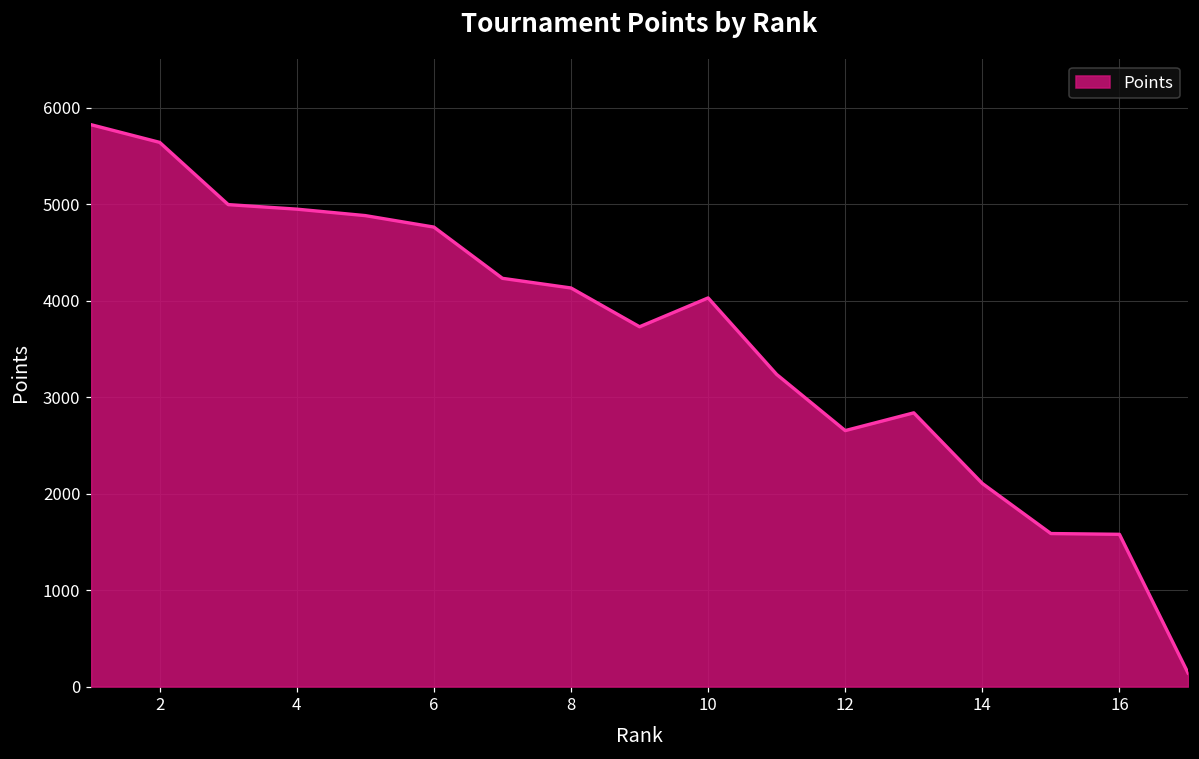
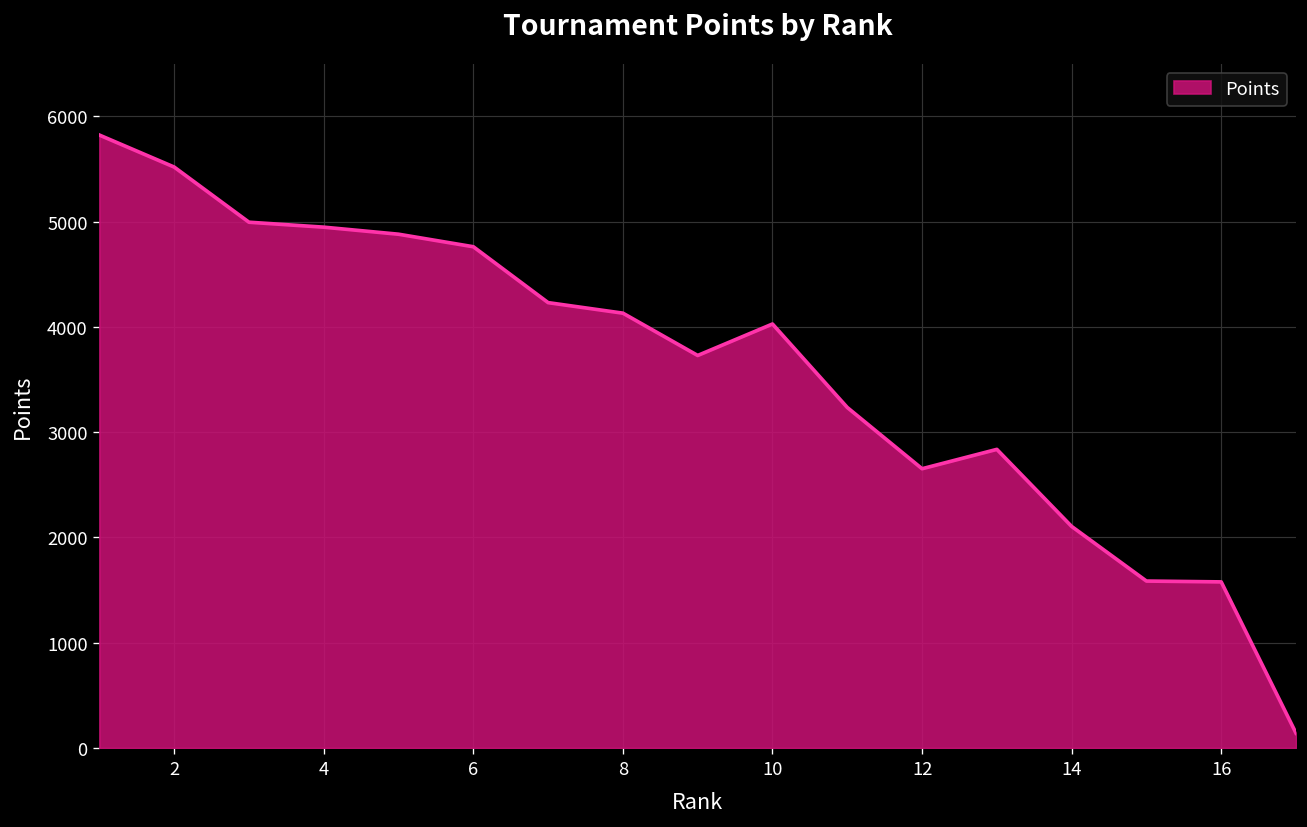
  {
-   "2": 5600,
+   "2": 5500,
    "4": 4900,
    "6": 4800,
    "8": 4100,
    "10": 4000,
    "12": 2700,
    "14": 2100,
    "16": 1600
  }
